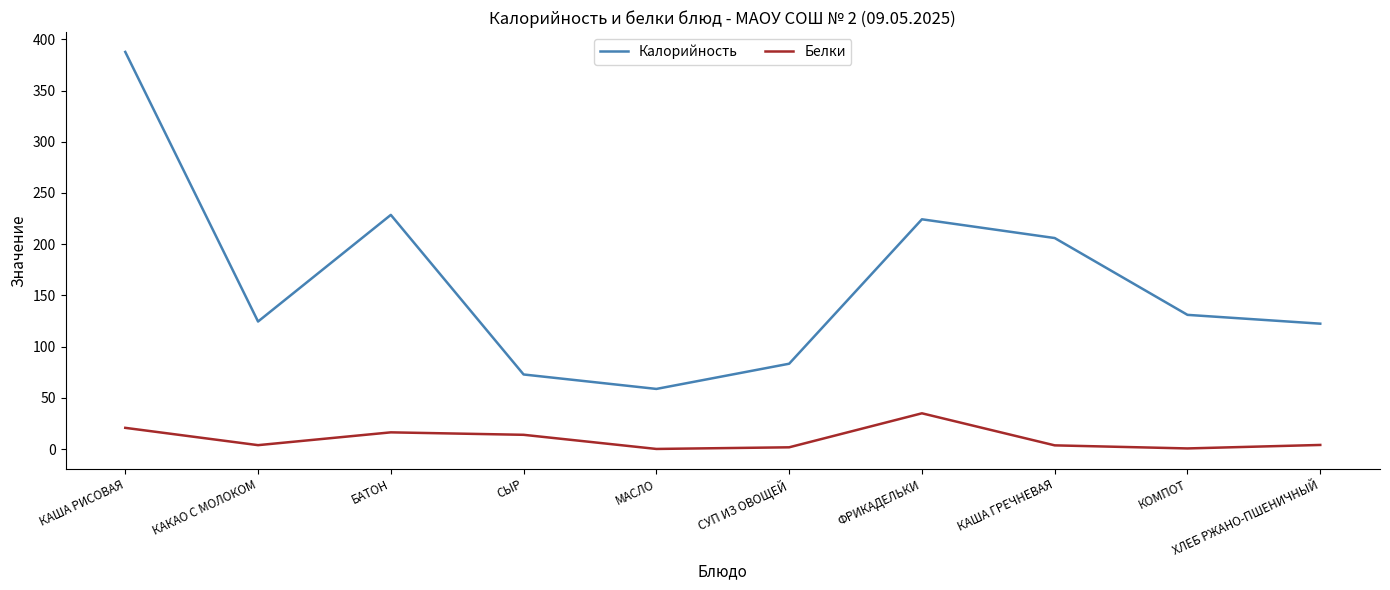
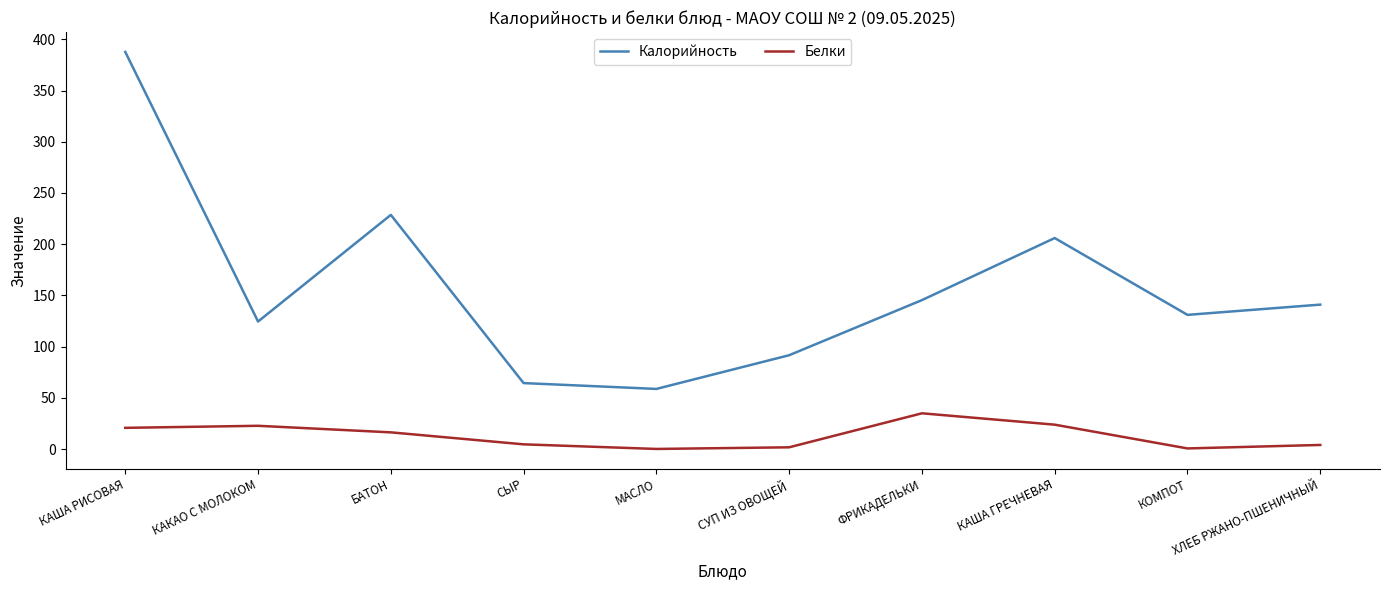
  {
    "Калорийность": {
      "КАША РИСОВАЯ": 388,
      "КАКАО С МОЛОКОМ": 125,
      "БАТОН": 229,
-     "СЫР": 73,
+     "СЫР": 64,
      "МАСЛО": 59,
-     "СУП ИЗ ОВОЩЕЙ": 83,
-     "ФРИКАДЕЛЬКИ": 224,
+     "СУП ИЗ ОВОЩЕЙ": 92,
+     "ФРИКАДЕЛЬКИ": 145,
      "КАША ГРЕЧНЕВАЯ": 206,
      "КОМПОТ": 131,
-     "ХЛЕБ РЖАНО-ПШЕНИЧНЫЙ": 122
+     "ХЛЕБ РЖАНО-ПШЕНИЧНЫЙ": 141
    },
    "Белки": {
      "КАША РИСОВАЯ": 21,
-     "КАКАО С МОЛОКОМ": 4,
+     "КАКАО С МОЛОКОМ": 23,
      "БАТОН": 16,
-     "СЫР": 14,
+     "СЫР": 5,
      "МАСЛО": 0,
      "СУП ИЗ ОВОЩЕЙ": 2,
      "ФРИКАДЕЛЬКИ": 35,
-     "КАША ГРЕЧНЕВАЯ": 4,
+     "КАША ГРЕЧНЕВАЯ": 24,
      "КОМПОТ": 1,
      "ХЛЕБ РЖАНО-ПШЕНИЧНЫЙ": 4
    }
  }
